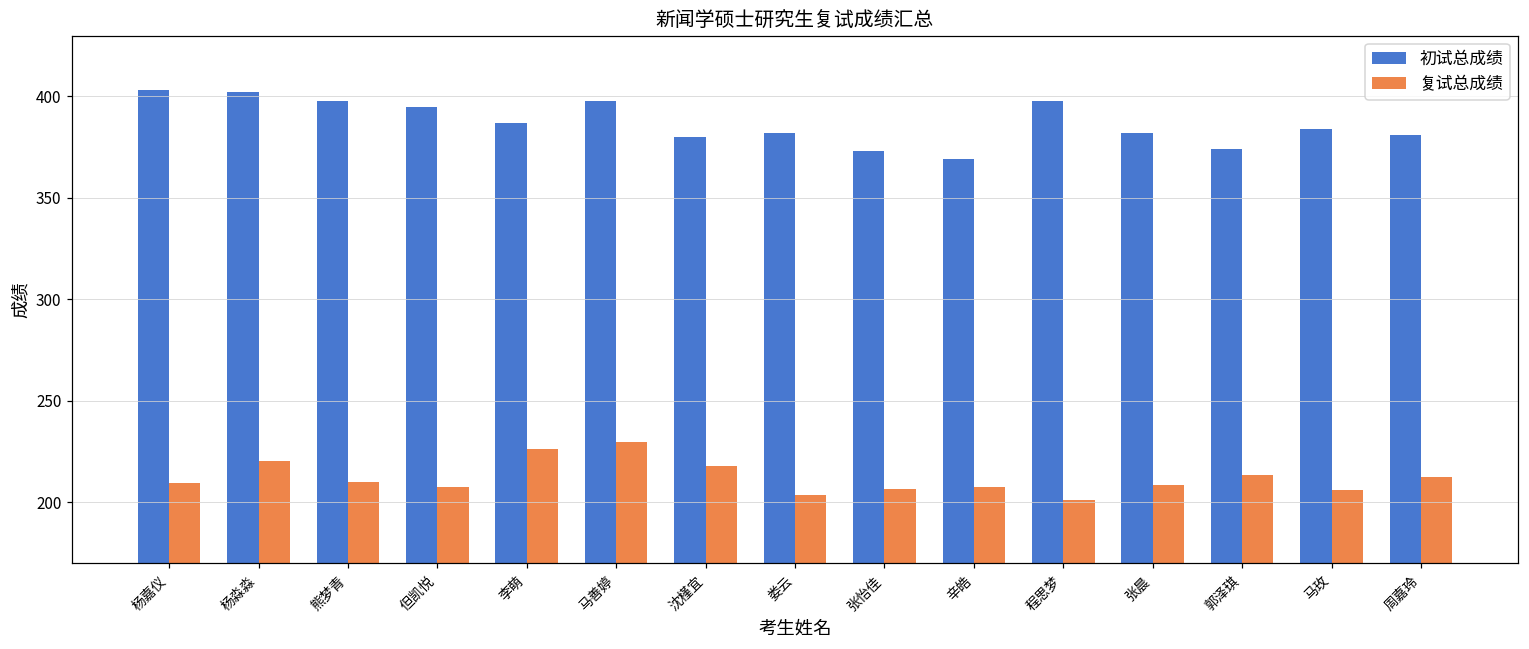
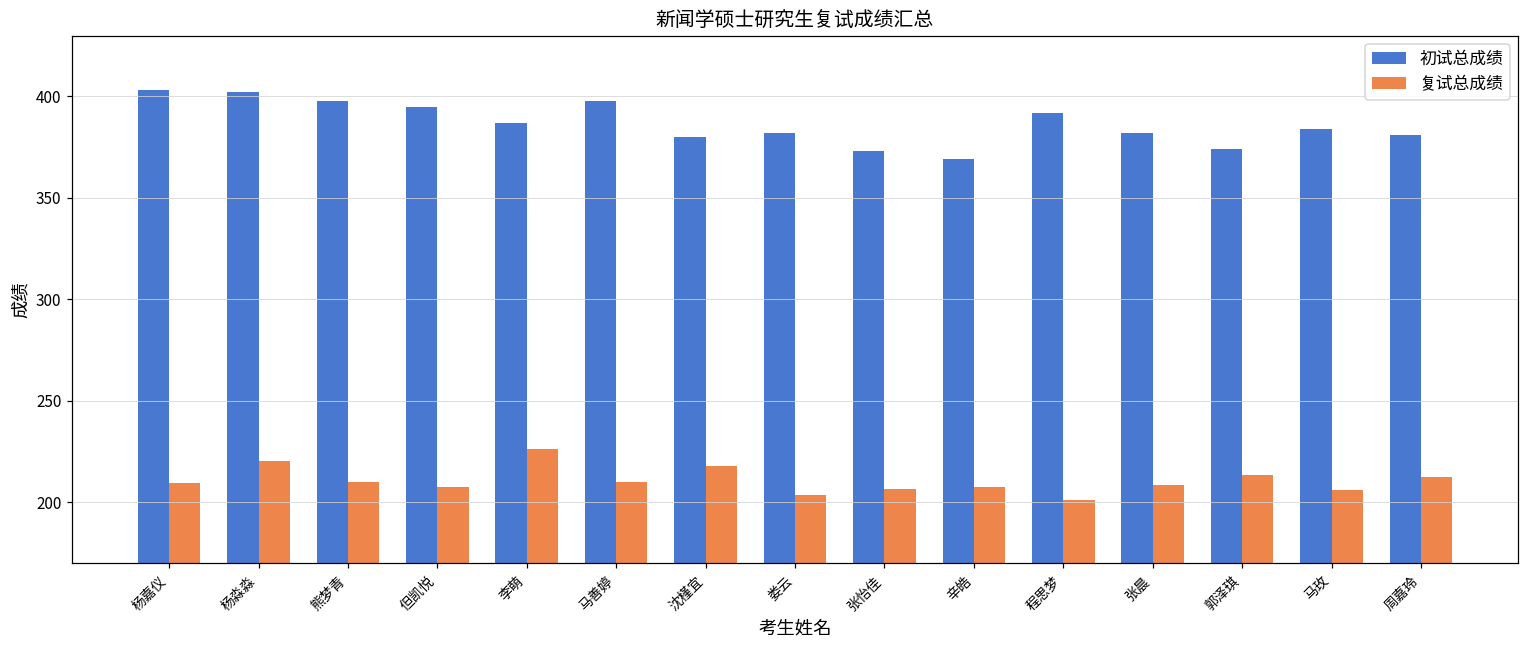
  {
    "初试总成绩": {
      "杨嘉仪": 403,
      "杨淼淼": 402,
      "熊梦青": 398,
      "但凯悦": 395,
      "李萌": 387,
      "马善婷": 398,
      "沈槿宜": 380,
      "娄云": 382,
      "张怡佳": 373,
      "辛皓": 369,
-     "程思梦": 398,
+     "程思梦": 392,
      "张晨": 382,
      "郭泽琪": 374,
      "马玫": 384,
      "周嘉玲": 381
    },
    "复试总成绩": {
      "杨嘉仪": 210,
      "杨淼淼": 221,
      "熊梦青": 210,
      "但凯悦": 208,
      "李萌": 226,
-     "马善婷": 230,
+     "马善婷": 210,
      "沈槿宜": 218,
      "娄云": 204,
      "张怡佳": 206,
      "辛皓": 208,
      "程思梦": 201,
      "张晨": 208,
      "郭泽琪": 214,
      "马玫": 206,
      "周嘉玲": 213
    }
  }
